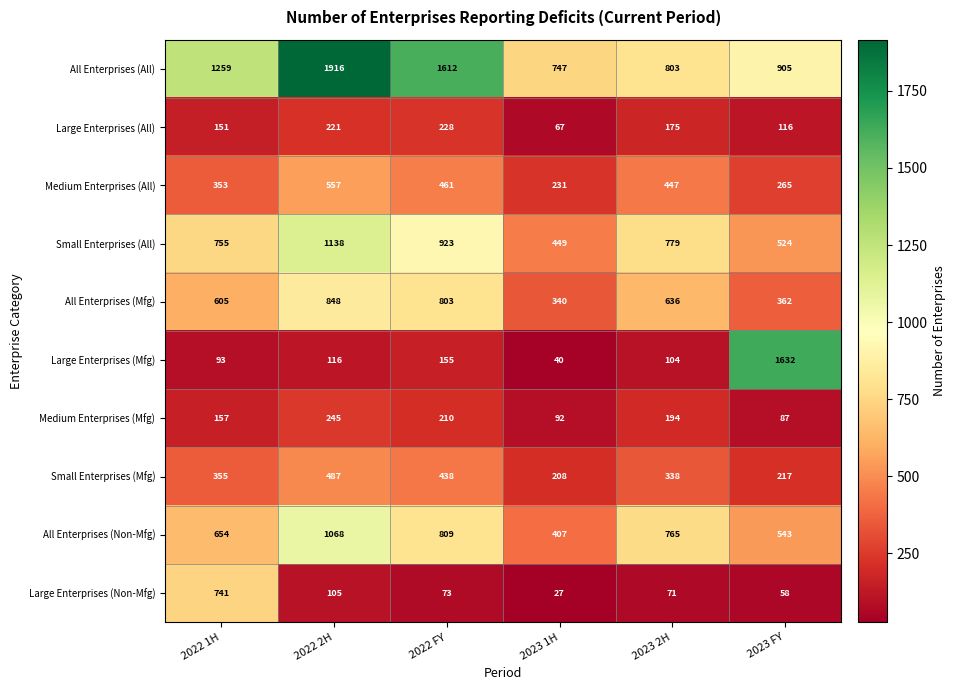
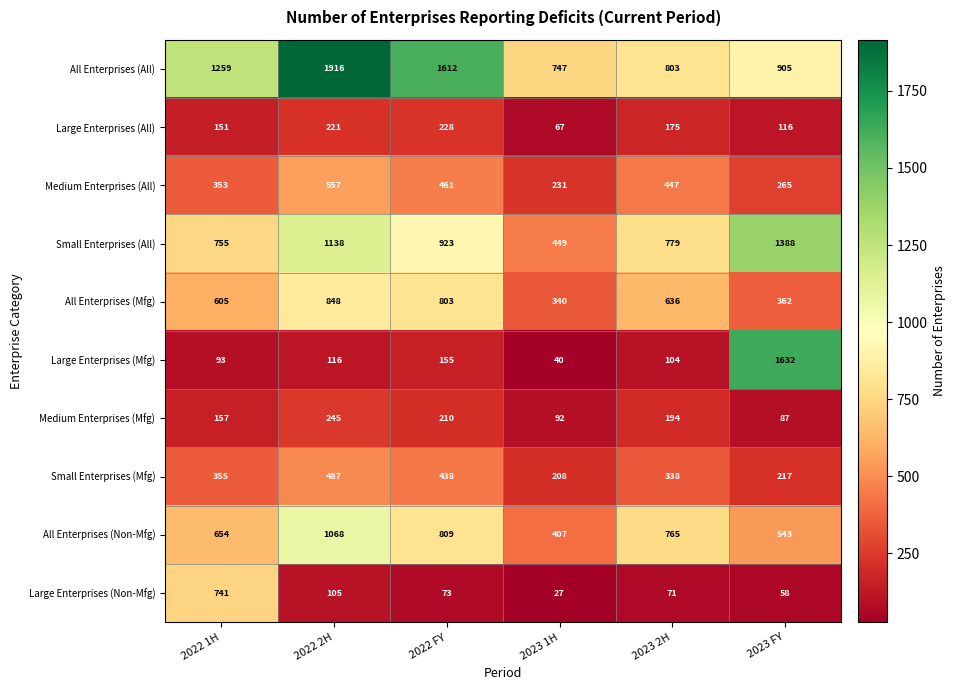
  {
    "All Enterprises (All)": {
      "2022 1H": 1259,
      "2022 2H": 1916,
      "2022 FY": 1612,
      "2023 1H": 747,
      "2023 2H": 803,
      "2023 FY": 905
    },
    "Large Enterprises (All)": {
      "2022 1H": 151,
      "2022 2H": 221,
      "2022 FY": 228,
      "2023 1H": 67,
      "2023 2H": 175,
      "2023 FY": 116
    },
    "Medium Enterprises (All)": {
      "2022 1H": 353,
      "2022 2H": 557,
      "2022 FY": 461,
      "2023 1H": 231,
      "2023 2H": 447,
      "2023 FY": 265
    },
    "Small Enterprises (All)": {
      "2022 1H": 755,
      "2022 2H": 1138,
      "2022 FY": 923,
      "2023 1H": 449,
      "2023 2H": 779,
-     "2023 FY": 524
+     "2023 FY": 1388
    },
    "All Enterprises (Mfg)": {
      "2022 1H": 605,
      "2022 2H": 848,
      "2022 FY": 803,
      "2023 1H": 340,
      "2023 2H": 636,
      "2023 FY": 362
    },
    "Large Enterprises (Mfg)": {
      "2022 1H": 93,
      "2022 2H": 116,
      "2022 FY": 155,
      "2023 1H": 40,
      "2023 2H": 104,
      "2023 FY": 1632
    },
    "Medium Enterprises (Mfg)": {
      "2022 1H": 157,
      "2022 2H": 245,
      "2022 FY": 210,
      "2023 1H": 92,
      "2023 2H": 194,
      "2023 FY": 87
    },
    "Small Enterprises (Mfg)": {
      "2022 1H": 355,
      "2022 2H": 487,
      "2022 FY": 438,
      "2023 1H": 208,
      "2023 2H": 338,
      "2023 FY": 217
    },
    "All Enterprises (Non-Mfg)": {
      "2022 1H": 654,
      "2022 2H": 1068,
      "2022 FY": 809,
      "2023 1H": 407,
      "2023 2H": 765,
      "2023 FY": 543
    },
    "Large Enterprises (Non-Mfg)": {
      "2022 1H": 741,
      "2022 2H": 105,
      "2022 FY": 73,
      "2023 1H": 27,
      "2023 2H": 71,
      "2023 FY": 58
    }
  }
